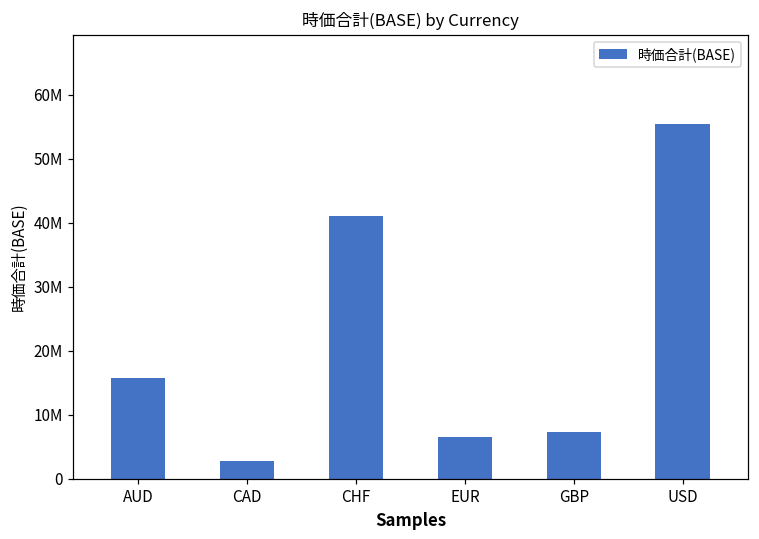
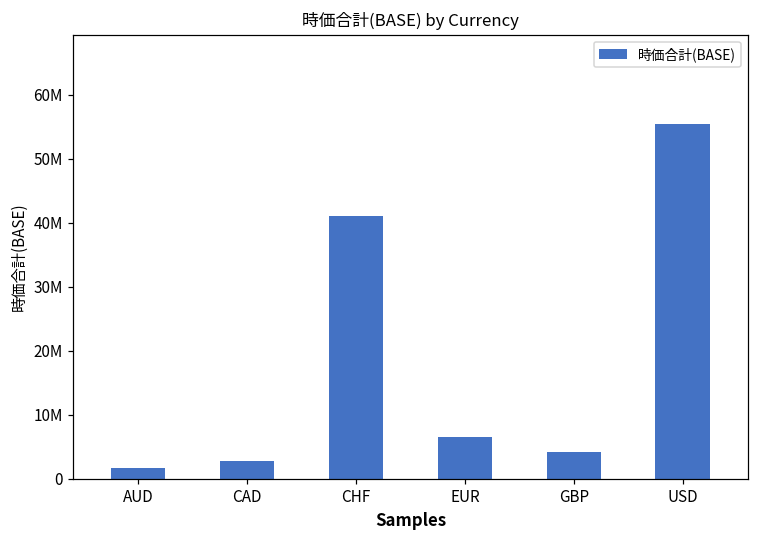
  {
-   "AUD": 16000000,
+   "AUD": 2000000,
    "CAD": 3000000,
    "CHF": 41000000,
    "EUR": 7000000,
-   "GBP": 7000000,
+   "GBP": 4000000,
    "USD": 56000000
  }
